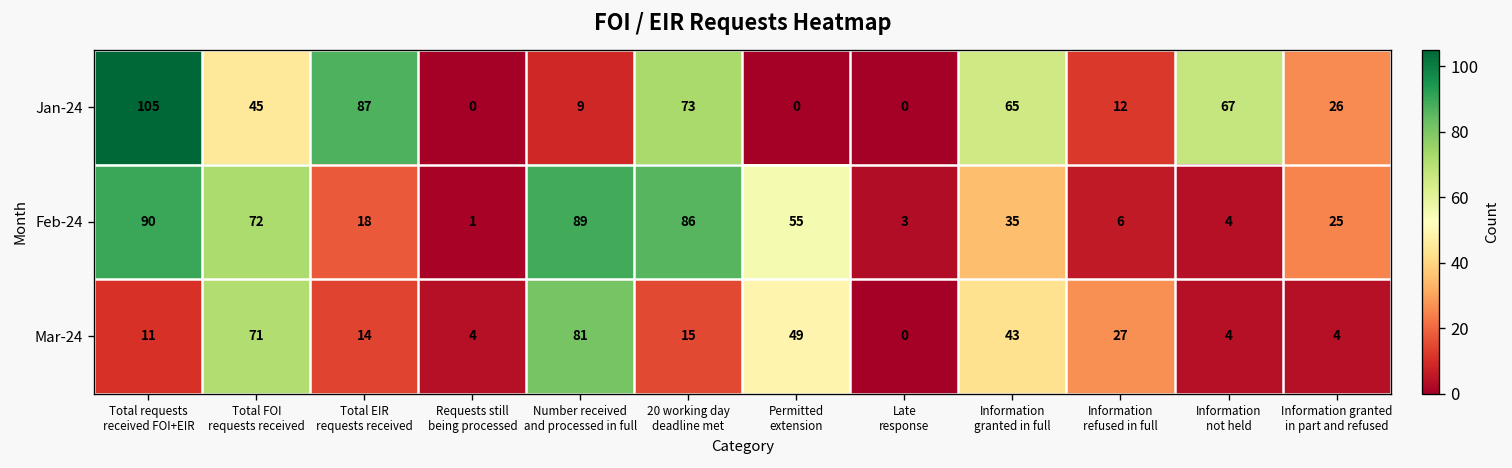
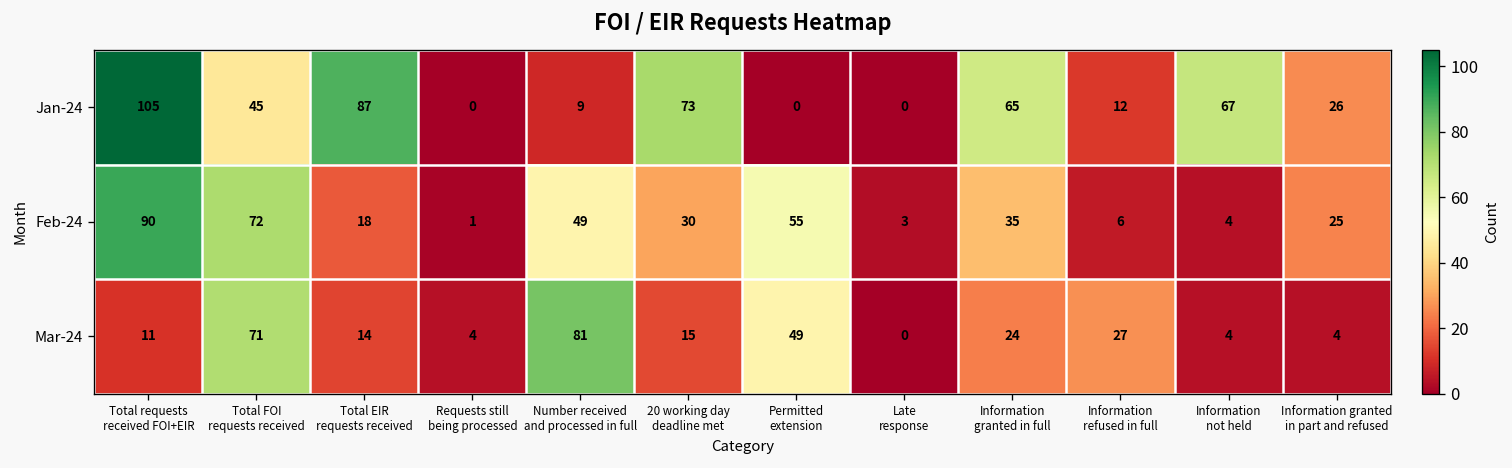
  {
    "Jan-24": {
      "Total requests received FOI+EIR": 105,
      "Total FOI requests received": 45,
      "Total EIR requests received": 87,
      "Requests still being processed": 0,
      "Number received and processed in full": 9,
      "20 working day deadline met": 73,
      "Permitted extension": 0,
      "Late response": 0,
      "Information granted in full": 65,
      "Information refused in full": 12,
      "Information not held": 67,
      "Information granted in part and refused": 26
    },
    "Feb-24": {
      "Total requests received FOI+EIR": 90,
      "Total FOI requests received": 72,
      "Total EIR requests received": 18,
      "Requests still being processed": 1,
-     "Number received and processed in full": 89,
-     "20 working day deadline met": 86,
+     "Number received and processed in full": 49,
+     "20 working day deadline met": 30,
      "Permitted extension": 55,
      "Late response": 3,
      "Information granted in full": 35,
      "Information refused in full": 6,
      "Information not held": 4,
      "Information granted in part and refused": 25
    },
    "Mar-24": {
      "Total requests received FOI+EIR": 11,
      "Total FOI requests received": 71,
      "Total EIR requests received": 14,
      "Requests still being processed": 4,
      "Number received and processed in full": 81,
      "20 working day deadline met": 15,
      "Permitted extension": 49,
      "Late response": 0,
-     "Information granted in full": 43,
+     "Information granted in full": 24,
      "Information refused in full": 27,
      "Information not held": 4,
      "Information granted in part and refused": 4
    }
  }
